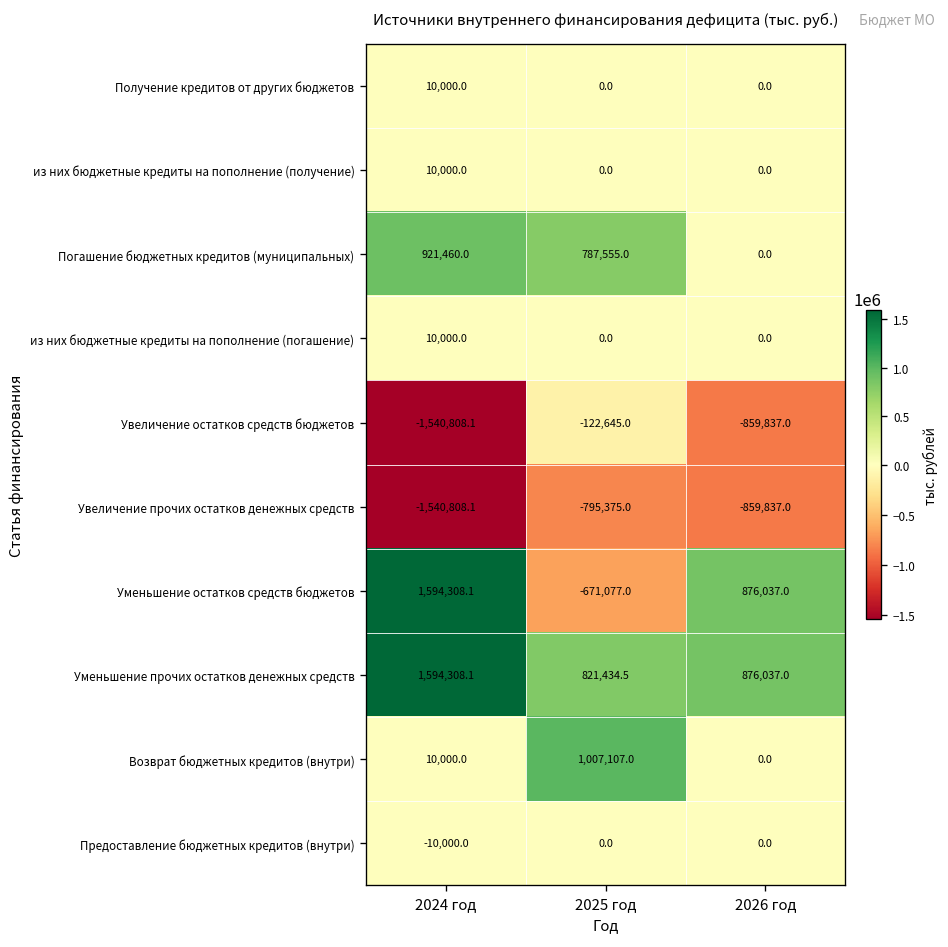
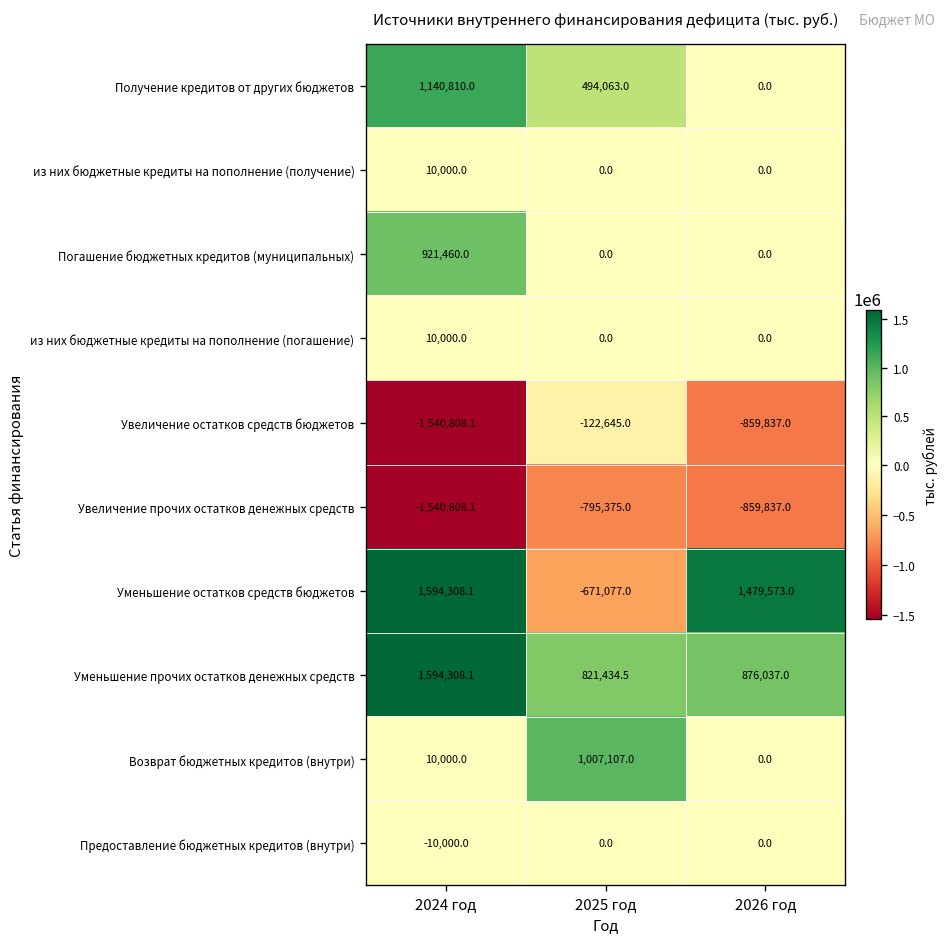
  {
    "Получение кредитов от других бюджетов": {
-     "2024 год": "10,000.0",
-     "2025 год": "0.0",
+     "2024 год": "1,140,810.0",
+     "2025 год": "494,063.0",
      "2026 год": "0.0"
    },
    "из них бюджетные кредиты на пополнение (получение)": {
      "2024 год": "10,000.0",
      "2025 год": "0.0",
      "2026 год": "0.0"
    },
    "Погашение бюджетных кредитов (муниципальных)": {
      "2024 год": "921,460.0",
-     "2025 год": "787,555.0",
+     "2025 год": "0.0",
      "2026 год": "0.0"
    },
    "из них бюджетные кредиты на пополнение (погашение)": {
      "2024 год": "10,000.0",
      "2025 год": "0.0",
      "2026 год": "0.0"
    },
    "Увеличение остатков средств бюджетов": {
      "2024 год": "-1,540,808.1",
      "2025 год": "-122,645.0",
      "2026 год": "-859,837.0"
    },
    "Увеличение прочих остатков денежных средств": {
      "2024 год": "-1,540,808.1",
      "2025 год": "-795,375.0",
      "2026 год": "-859,837.0"
    },
    "Уменьшение остатков средств бюджетов": {
      "2024 год": "1,594,308.1",
      "2025 год": "-671,077.0",
-     "2026 год": "876,037.0"
+     "2026 год": "1,479,573.0"
    },
    "Уменьшение прочих остатков денежных средств": {
      "2024 год": "1,594,308.1",
      "2025 год": "821,434.5",
      "2026 год": "876,037.0"
    },
    "Возврат бюджетных кредитов (внутри)": {
      "2024 год": "10,000.0",
      "2025 год": "1,007,107.0",
      "2026 год": "0.0"
    },
    "Предоставление бюджетных кредитов (внутри)": {
      "2024 год": "-10,000.0",
      "2025 год": "0.0",
      "2026 год": "0.0"
    }
  }
